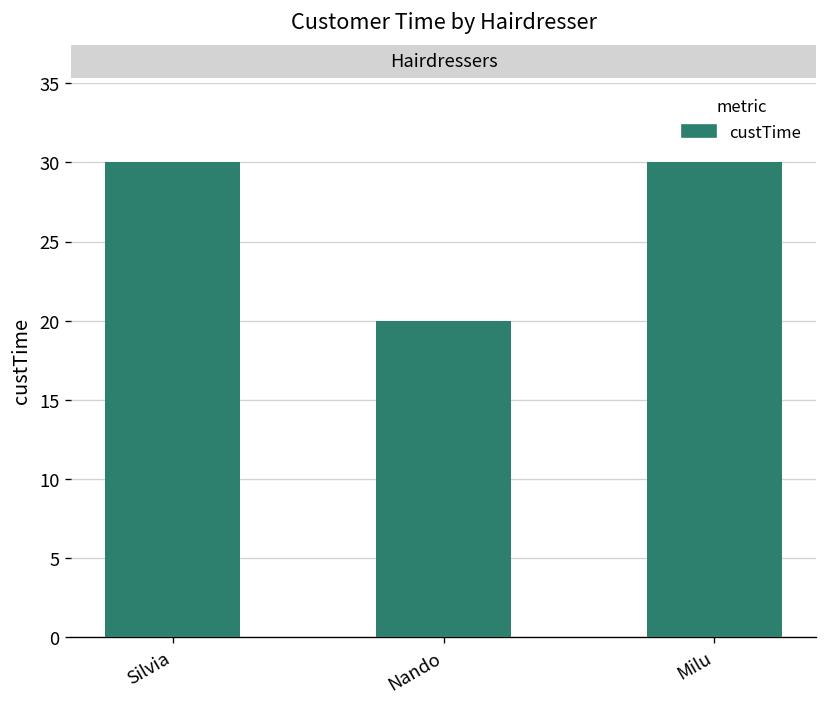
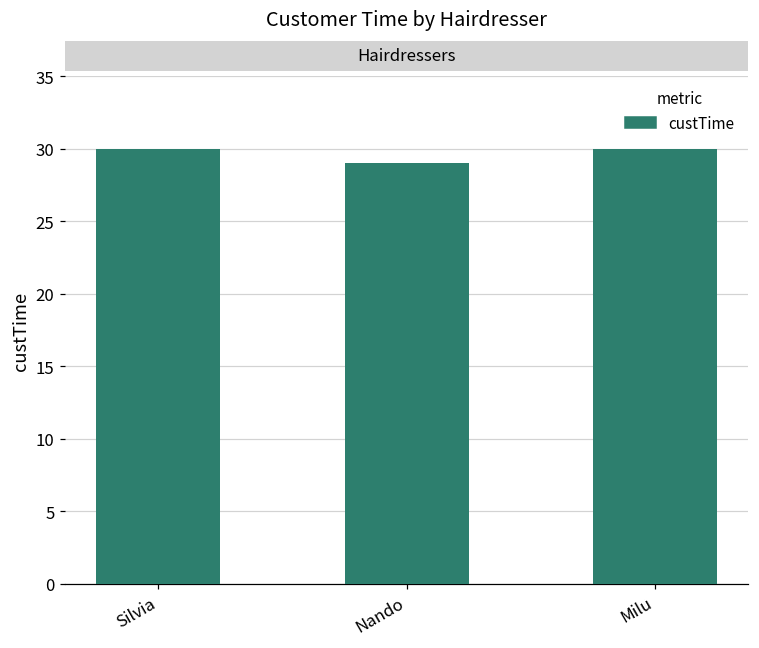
  {
    "Silvia": 30,
-   "Nando": 20,
+   "Nando": 29,
    "Milu": 30
  }
